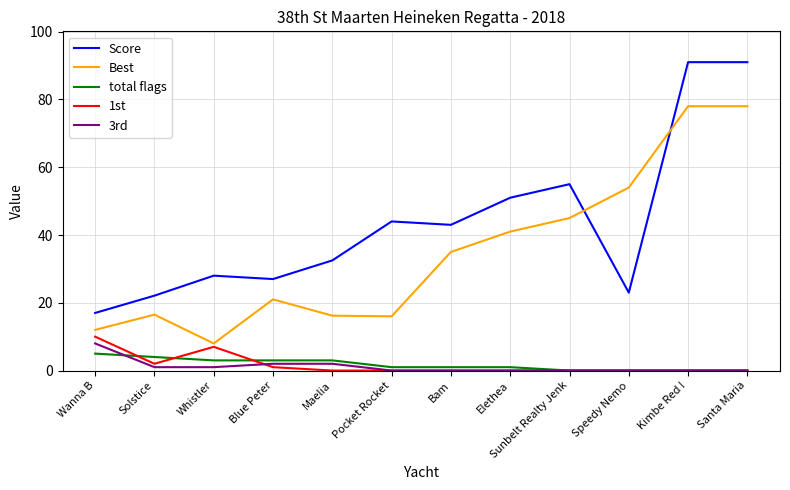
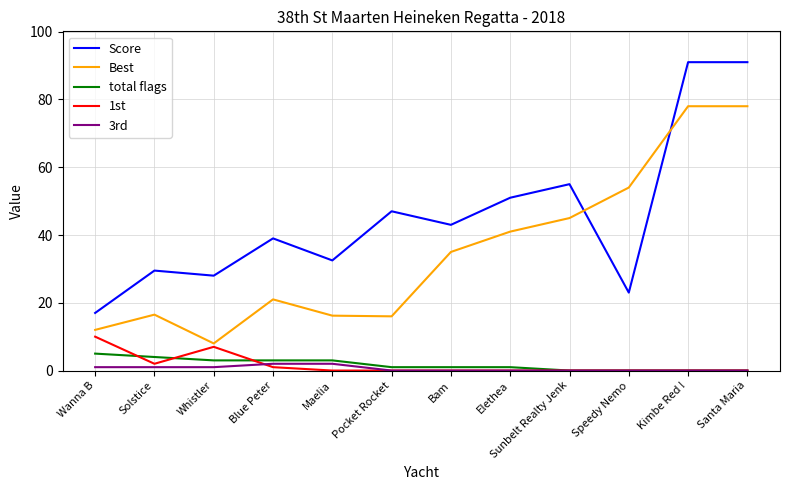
  {
    "Score": {
      "Wanna B": 17,
-     "Solstice": 22,
+     "Solstice": 30,
      "Whistler": 28,
-     "Blue Peter": 27,
+     "Blue Peter": 39,
      "Maelia": 33,
-     "Pocket Rocket": 44,
+     "Pocket Rocket": 47,
      "Bam": 43,
      "Elethea": 51,
      "Sunbelt Realty Jenk": 55,
      "Speedy Nemo": 23,
      "Kimbe Red !": 91,
      "Santa Maria": 91
    },
    "Best": {
      "Wanna B": 12,
      "Solstice": 17,
      "Whistler": 8,
      "Blue Peter": 21,
      "Maelia": 16,
      "Pocket Rocket": 16,
      "Bam": 35,
      "Elethea": 41,
      "Sunbelt Realty Jenk": 45,
      "Speedy Nemo": 54,
      "Kimbe Red !": 78,
      "Santa Maria": 78
    },
    "total flags": {
      "Wanna B": 5,
      "Solstice": 4,
      "Whistler": 3,
      "Blue Peter": 3,
      "Maelia": 3,
      "Pocket Rocket": 1,
      "Bam": 1,
      "Elethea": 1
    },
    "1st": {
      "Wanna B": 10,
      "Solstice": 2,
      "Whistler": 7,
      "Blue Peter": 1,
      "Maelia": 0
    },
    "3rd": {
-     "Wanna B": 8,
+     "Wanna B": 1,
      "Solstice": 1,
      "Whistler": 1,
      "Blue Peter": 2,
      "Maelia": 2
    }
  }
